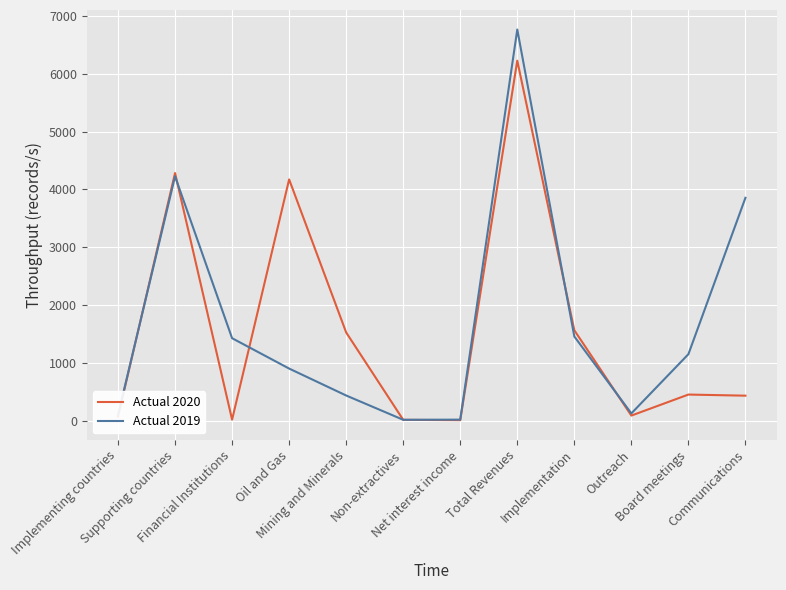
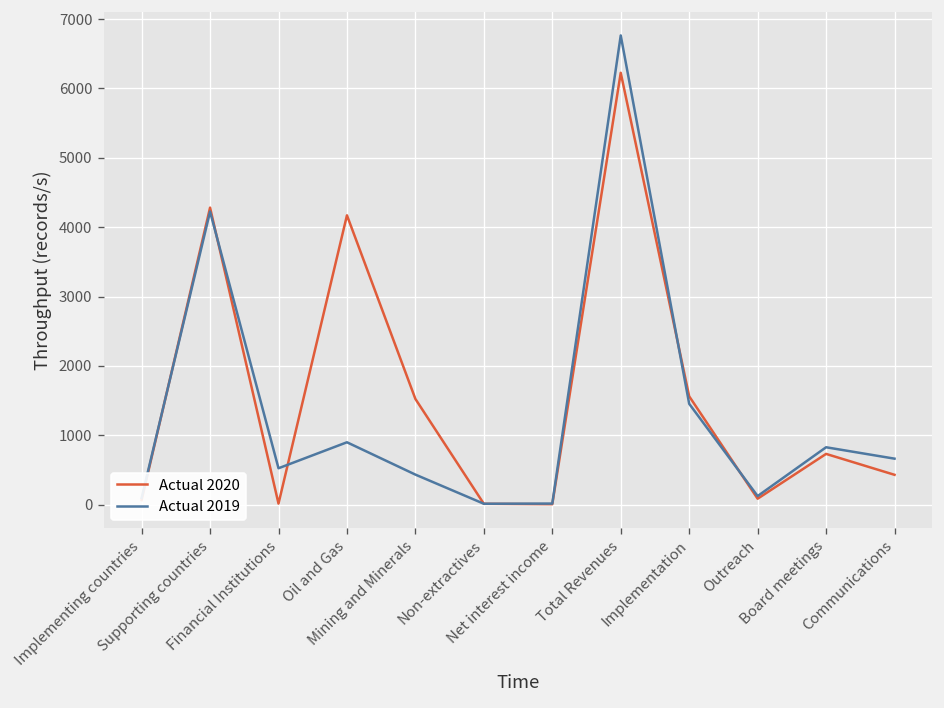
  {
    "Actual 2020": {
      "Supporting countries": 4300,
      "Financial Institutions": 0,
      "Oil and Gas": 4200,
      "Mining and Minerals": 1500,
      "Total Revenues": 6200,
      "Implementation": 1600,
-     "Board meetings": 500,
+     "Board meetings": 700,
      "Communications": 400
    },
    "Actual 2019": {
      "Supporting countries": 4200,
-     "Financial Institutions": 1400,
+     "Financial Institutions": 500,
      "Oil and Gas": 900,
      "Mining and Minerals": 400,
      "Total Revenues": 6800,
      "Implementation": 1500,
-     "Board meetings": 1100,
-     "Communications": 3900
+     "Board meetings": 800,
+     "Communications": 700
    }
  }
